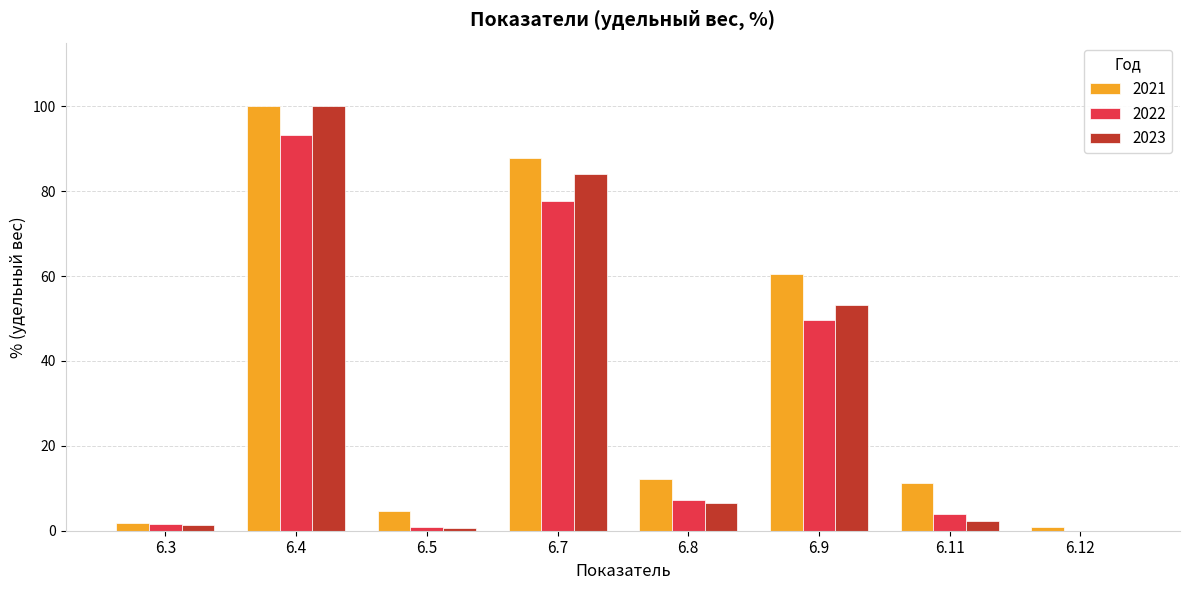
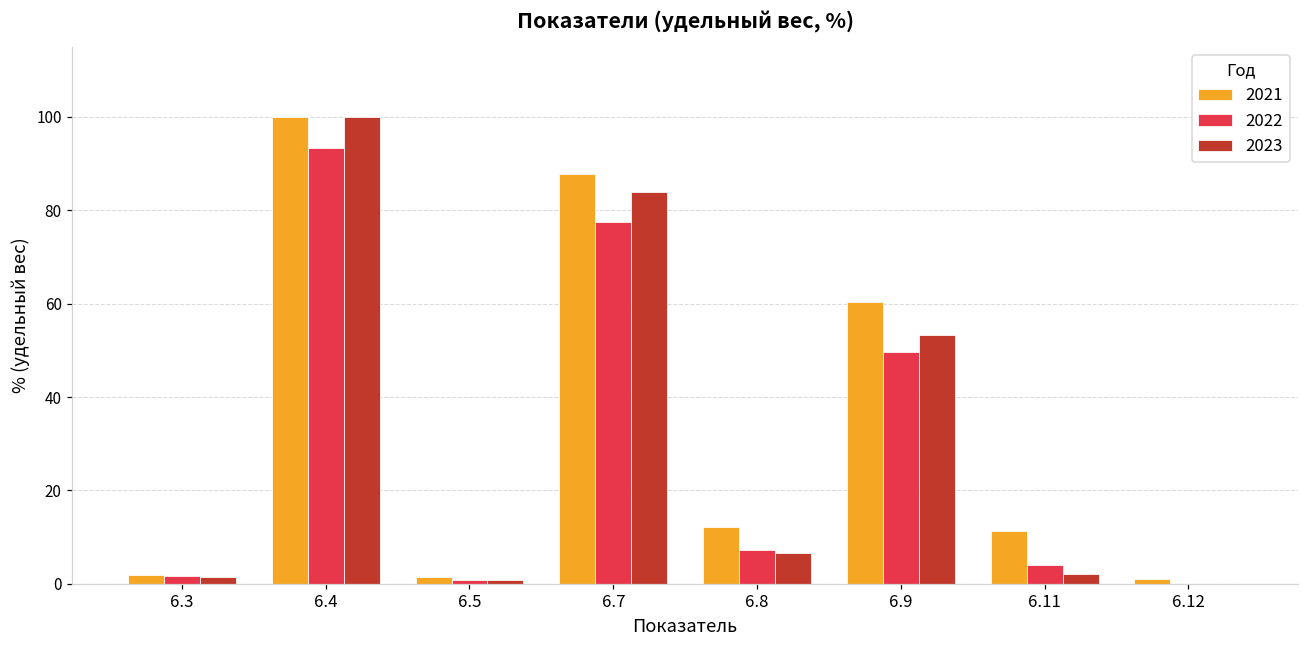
  {
    "2021": {
      "6.3": 2,
      "6.4": 100,
-     "6.5": 5,
+     "6.5": 2,
      "6.7": 88,
      "6.8": 12,
      "6.9": 60,
      "6.11": 11,
      "6.12": 1
    }
  }
